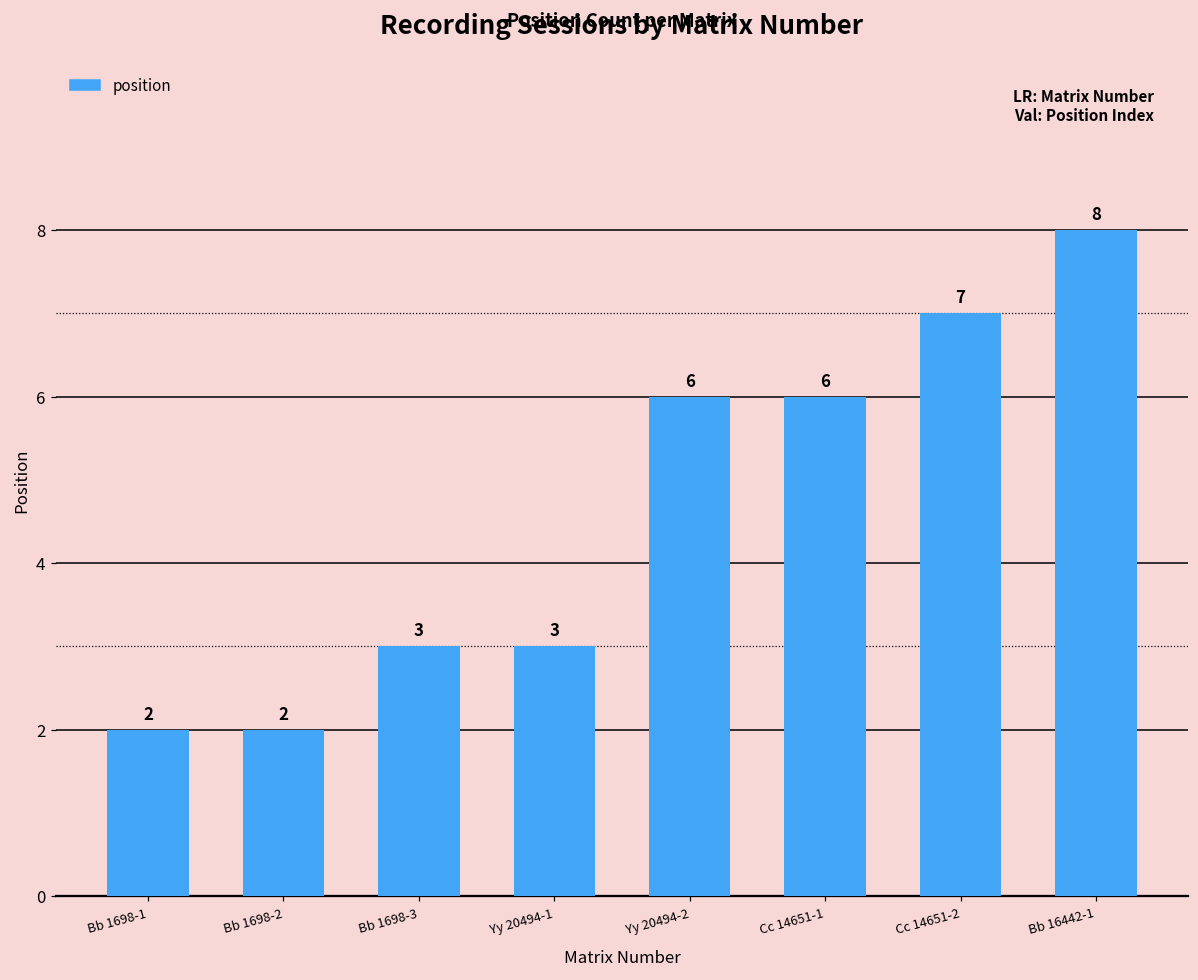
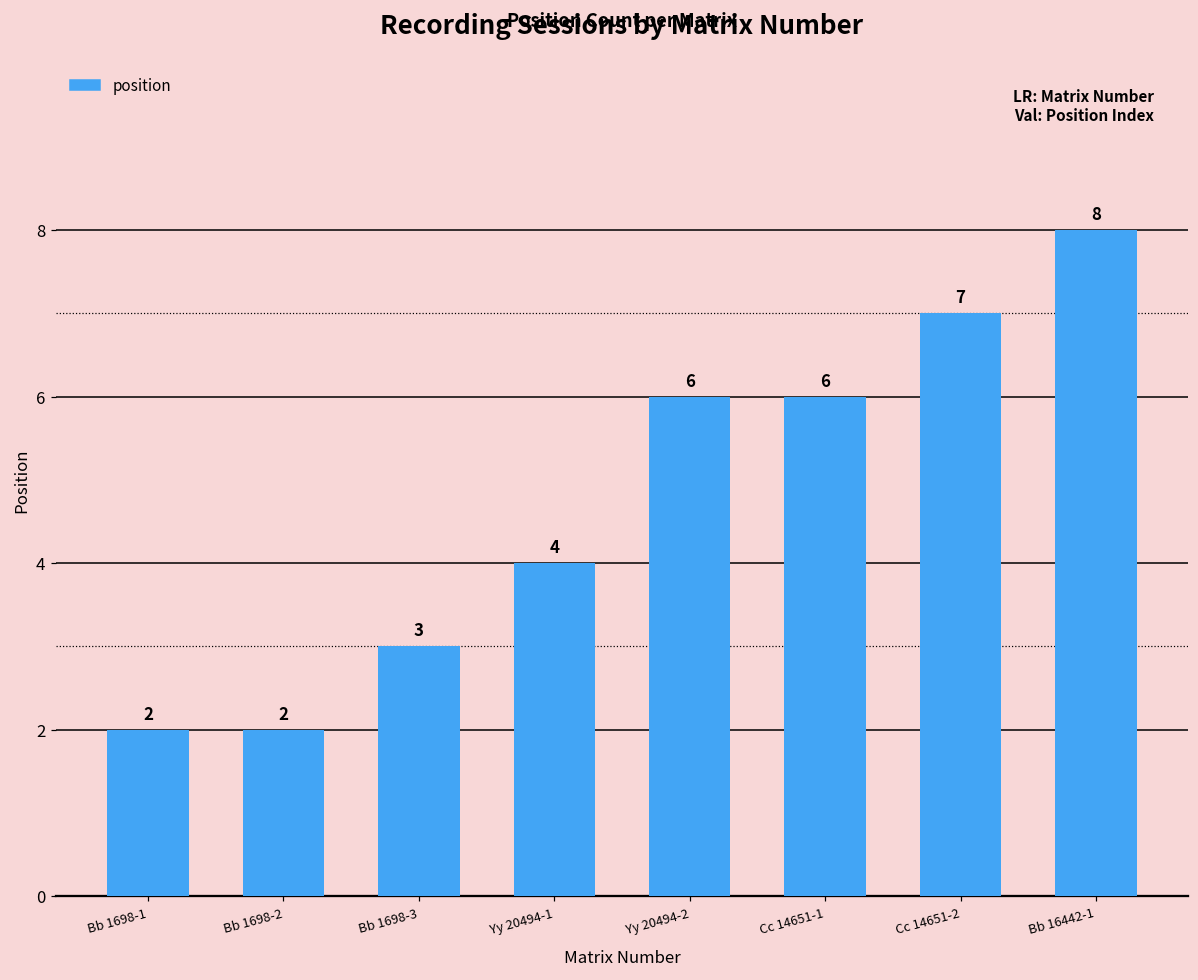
  {
    "Bb 1698-1": 2,
    "Bb 1698-2": 2,
    "Bb 1698-3": 3,
-   "Yy 20494-1": 3,
+   "Yy 20494-1": 4,
    "Yy 20494-2": 6,
    "Cc 14651-1": 6,
    "Cc 14651-2": 7,
    "Bb 16442-1": 8
  }
